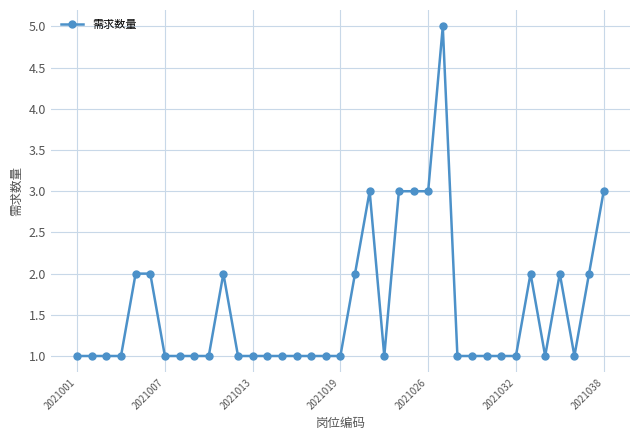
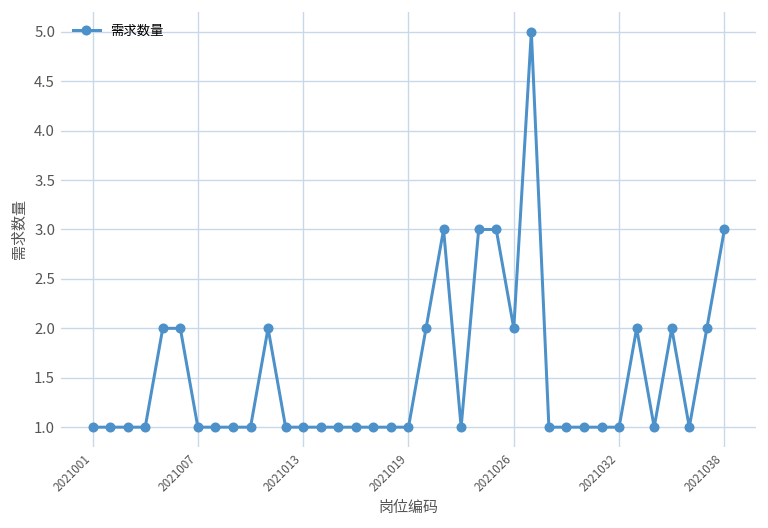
  {
    "2021001": 1,
    "2021007": 1,
    "2021013": 1,
    "2021019": 1,
-   "2021026": 3,
+   "2021026": 2,
    "2021032": 1,
    "2021038": 3
  }
